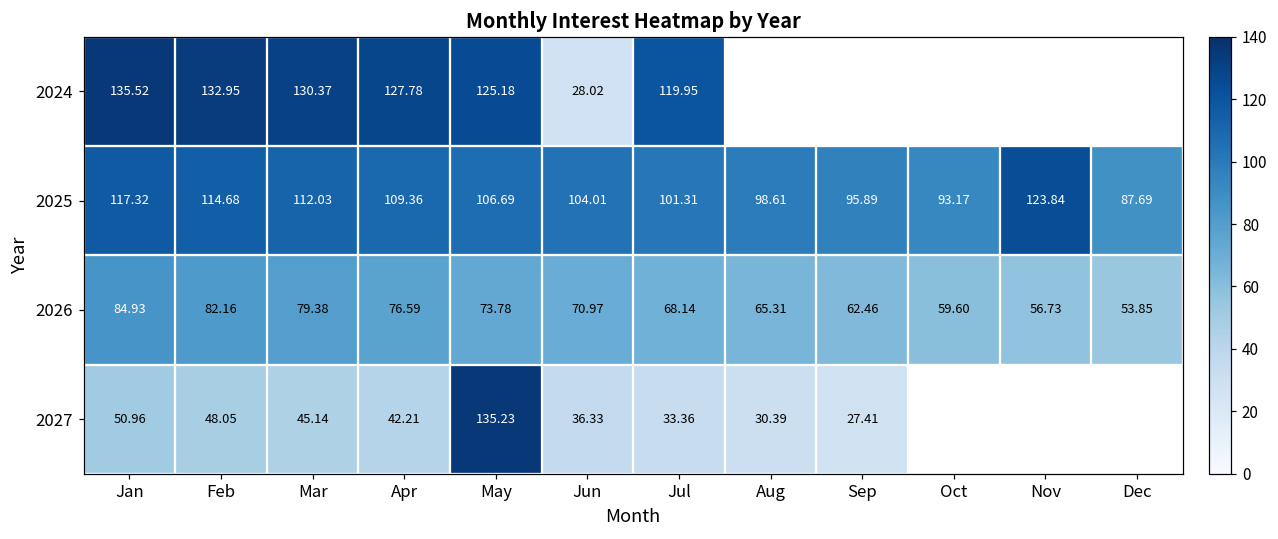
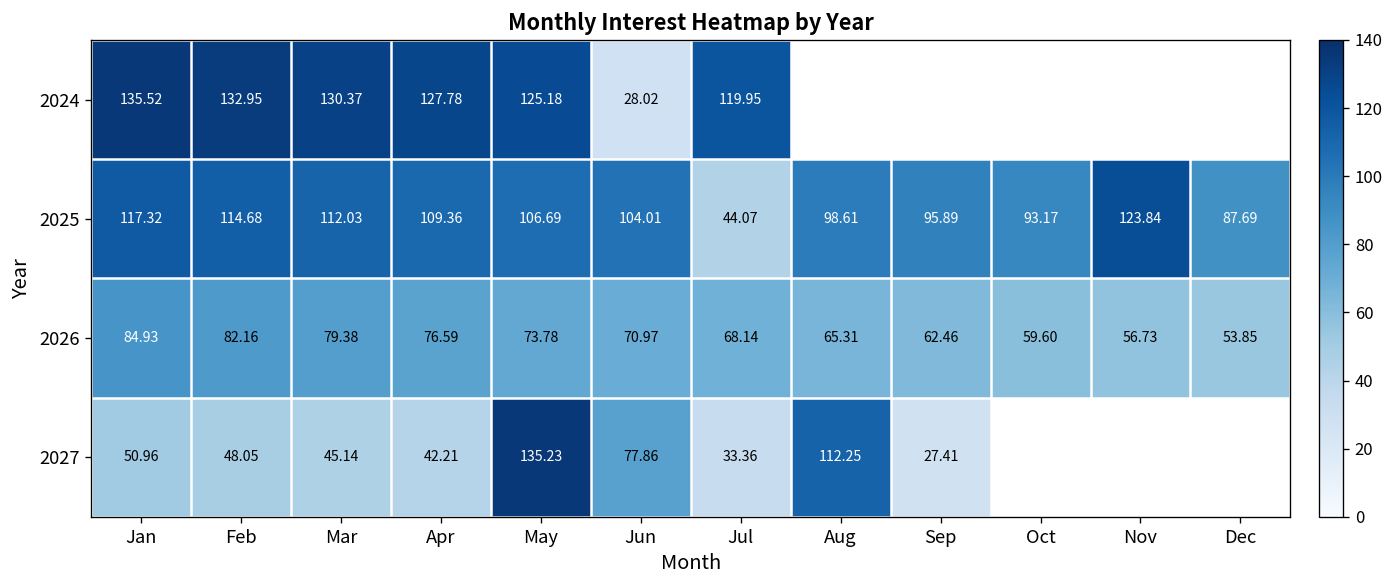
  {
    "2024": {
      "Jan": 135.52,
      "Feb": 132.95,
      "Mar": 130.37,
      "Apr": 127.78,
      "May": 125.18,
      "Jun": 28.02,
      "Jul": 119.95
    },
    "2025": {
      "Jan": 117.32,
      "Feb": 114.68,
      "Mar": 112.03,
      "Apr": 109.36,
      "May": 106.69,
      "Jun": 104.01,
-     "Jul": 101.31,
+     "Jul": 44.07,
      "Aug": 98.61,
      "Sep": 95.89,
      "Oct": 93.17,
      "Nov": 123.84,
      "Dec": 87.69
    },
    "2026": {
      "Jan": 84.93,
      "Feb": 82.16,
      "Mar": 79.38,
      "Apr": 76.59,
      "May": 73.78,
      "Jun": 70.97,
      "Jul": 68.14,
      "Aug": 65.31,
      "Sep": 62.46,
      "Oct": 59.60,
      "Nov": 56.73,
      "Dec": 53.85
    },
    "2027": {
      "Jan": 50.96,
      "Feb": 48.05,
      "Mar": 45.14,
      "Apr": 42.21,
      "May": 135.23,
-     "Jun": 36.33,
+     "Jun": 77.86,
      "Jul": 33.36,
-     "Aug": 30.39,
+     "Aug": 112.25,
      "Sep": 27.41
    }
  }
